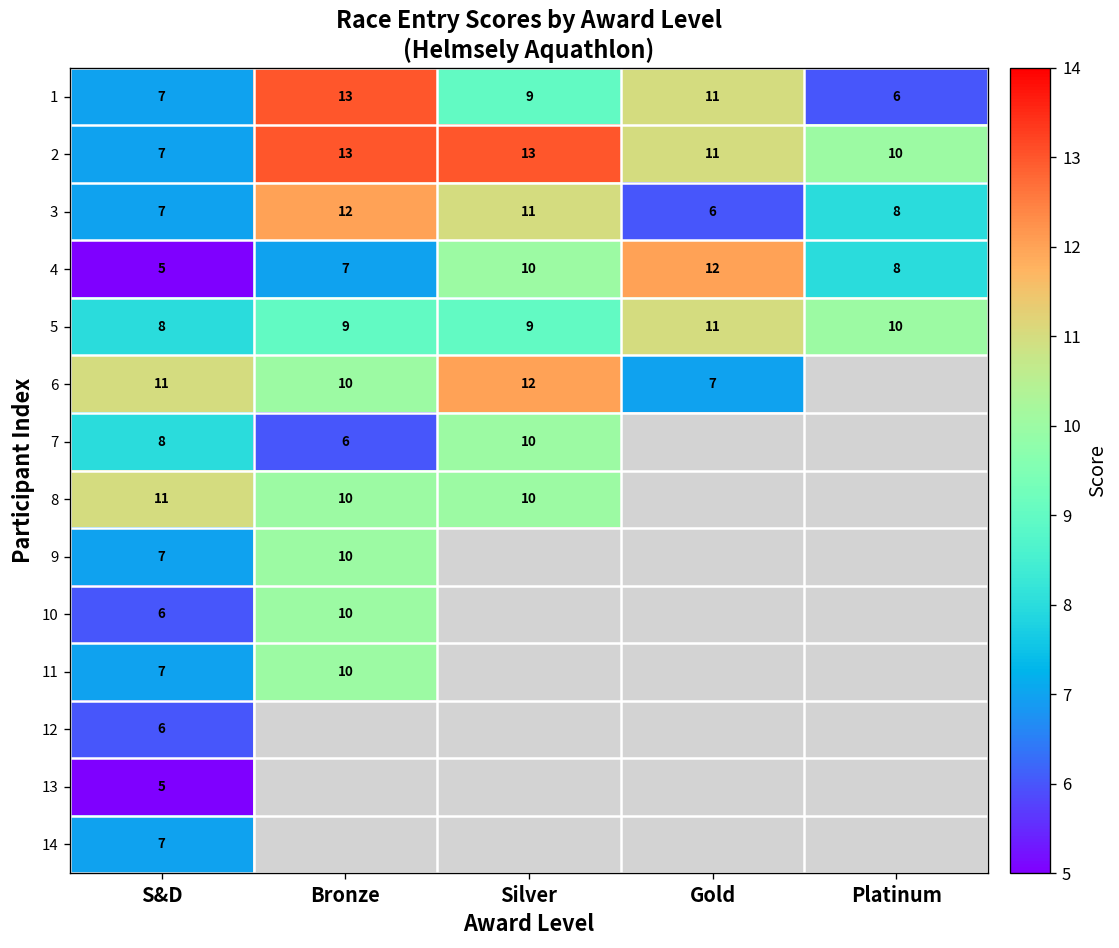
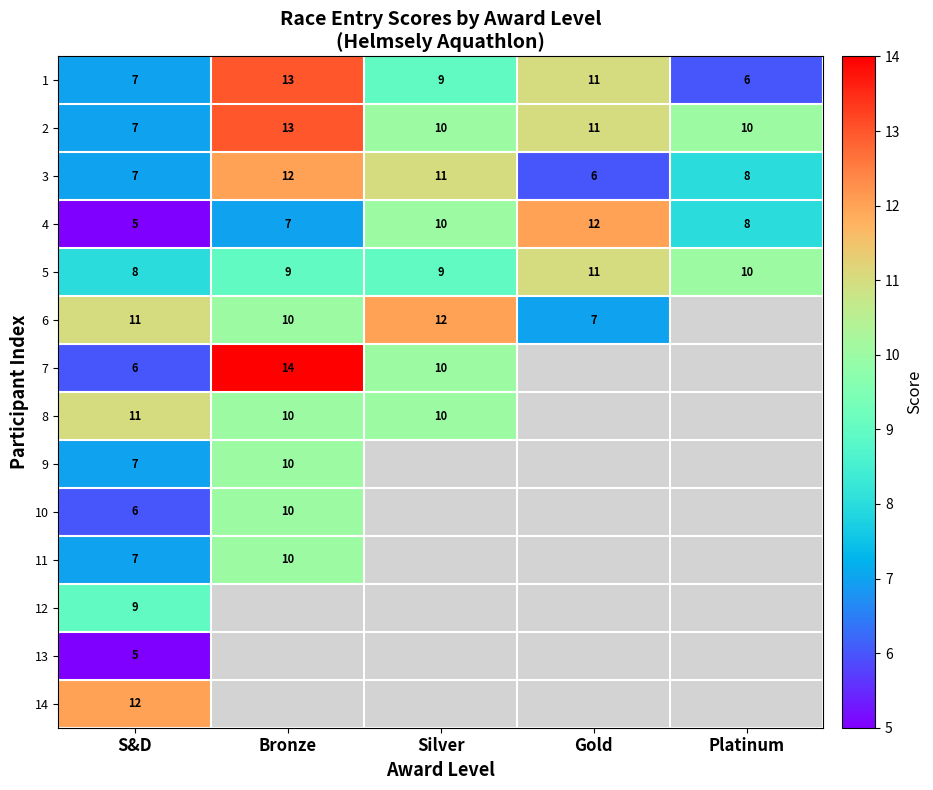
  {
    "1": {
      "S&D": 7,
      "Bronze": 13,
      "Silver": 9,
      "Gold": 11,
      "Platinum": 6
    },
    "2": {
      "S&D": 7,
      "Bronze": 13,
-     "Silver": 13,
+     "Silver": 10,
      "Gold": 11,
      "Platinum": 10
    },
    "3": {
      "S&D": 7,
      "Bronze": 12,
      "Silver": 11,
      "Gold": 6,
      "Platinum": 8
    },
    "4": {
      "S&D": 5,
      "Bronze": 7,
      "Silver": 10,
      "Gold": 12,
      "Platinum": 8
    },
    "5": {
      "S&D": 8,
      "Bronze": 9,
      "Silver": 9,
      "Gold": 11,
      "Platinum": 10
    },
    "6": {
      "S&D": 11,
      "Bronze": 10,
      "Silver": 12,
      "Gold": 7
    },
    "7": {
-     "S&D": 8,
-     "Bronze": 6,
+     "S&D": 6,
+     "Bronze": 14,
      "Silver": 10
    },
    "8": {
      "S&D": 11,
      "Bronze": 10,
      "Silver": 10
    },
    "9": {
      "S&D": 7,
      "Bronze": 10
    },
    "10": {
      "S&D": 6,
      "Bronze": 10
    },
    "11": {
      "S&D": 7,
      "Bronze": 10
    },
    "12": {
-     "S&D": 6
+     "S&D": 9
    },
    "13": {
      "S&D": 5
    },
    "14": {
-     "S&D": 7
+     "S&D": 12
    }
  }
